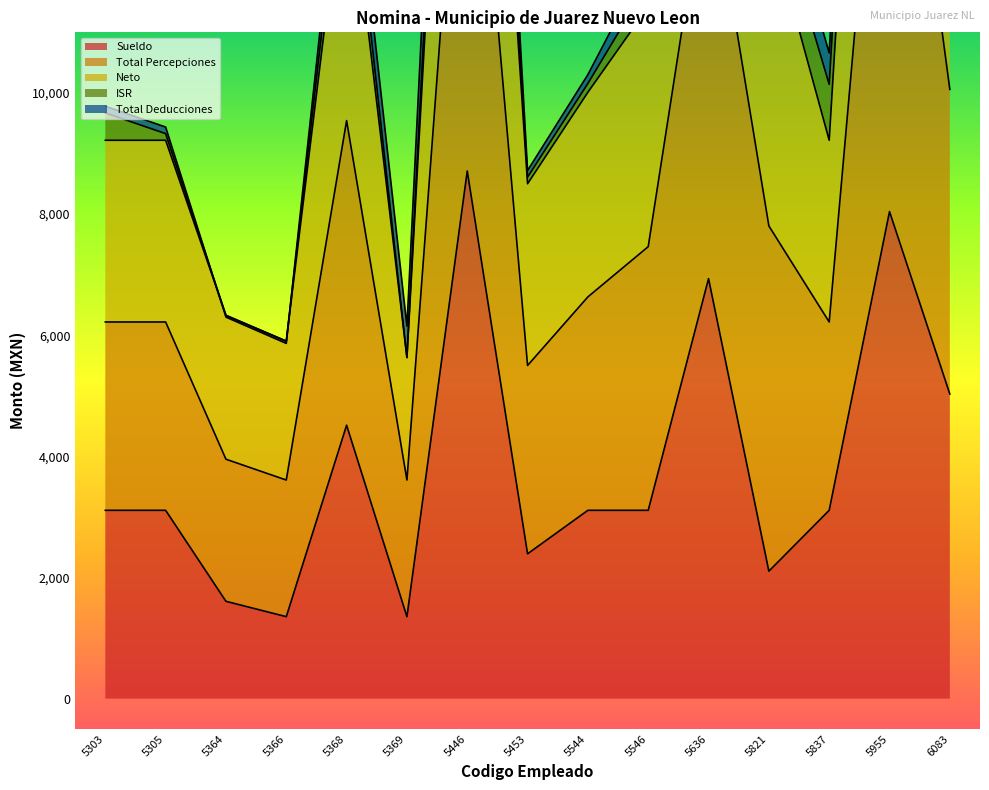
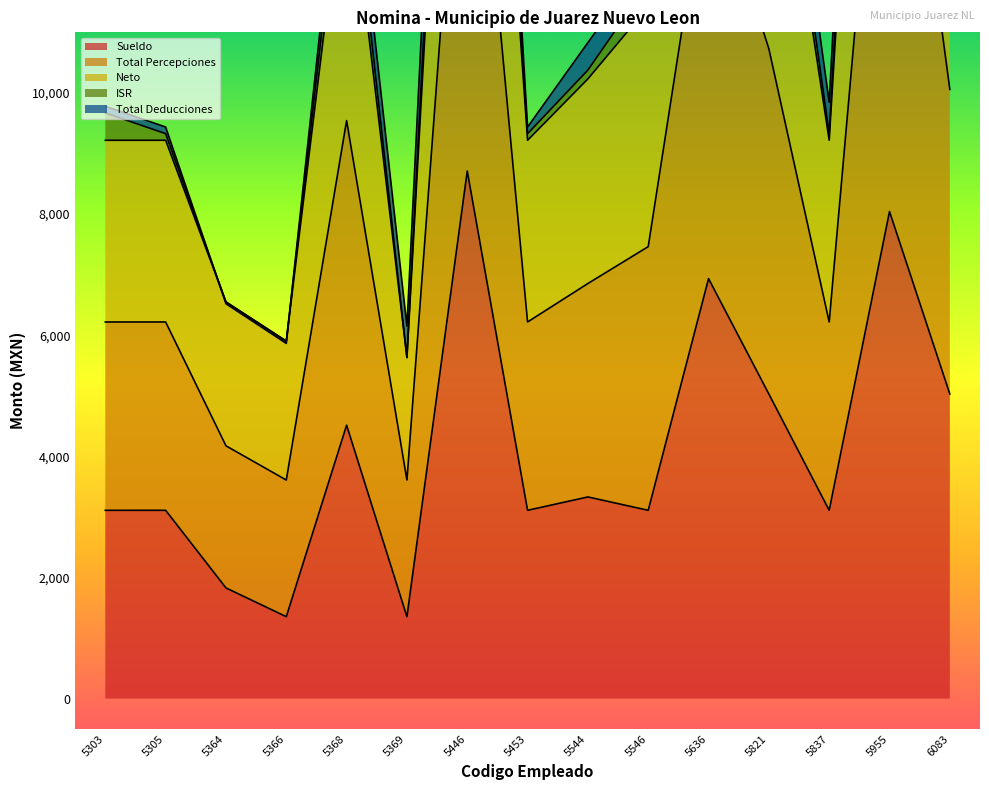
  {
    "Sueldo": {
      "5303": "3,100",
      "5305": "3,100",
-     "5364": "1,600",
+     "5364": "1,800",
      "5366": "1,400",
      "5368": "4,500",
      "5369": "1,400",
      "5446": "8,700",
-     "5453": "2,400",
-     "5544": "3,100",
+     "5453": "3,100",
+     "5544": "3,300",
      "5546": "3,100",
      "5636": "6,900",
-     "5821": "2,100",
+     "5821": "5,000",
      "5837": "3,100",
      "5955": "8,000",
      "6083": "5,000"
    },
    "ISR": {
      "5305": "100",
      "5453": "100",
      "5544": "100",
-     "5837": "900"
+     "5837": "100"
    },
    "Total Deducciones": {
-     "5544": "100"
+     "5544": "500"
    }
  }
